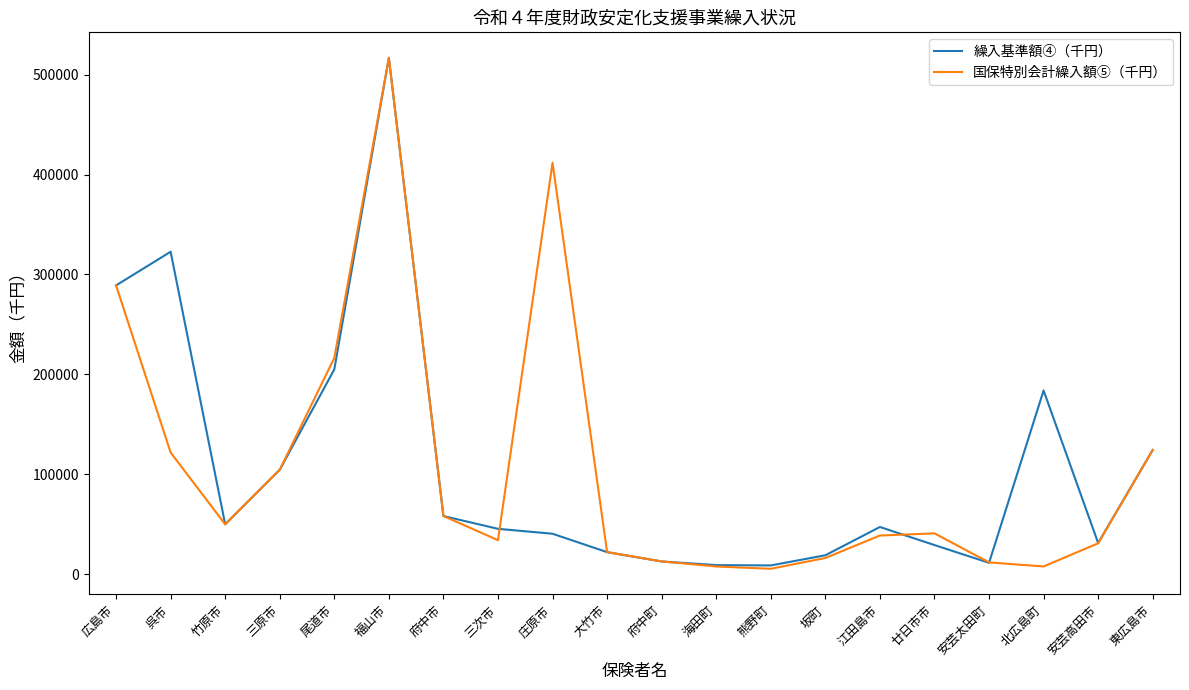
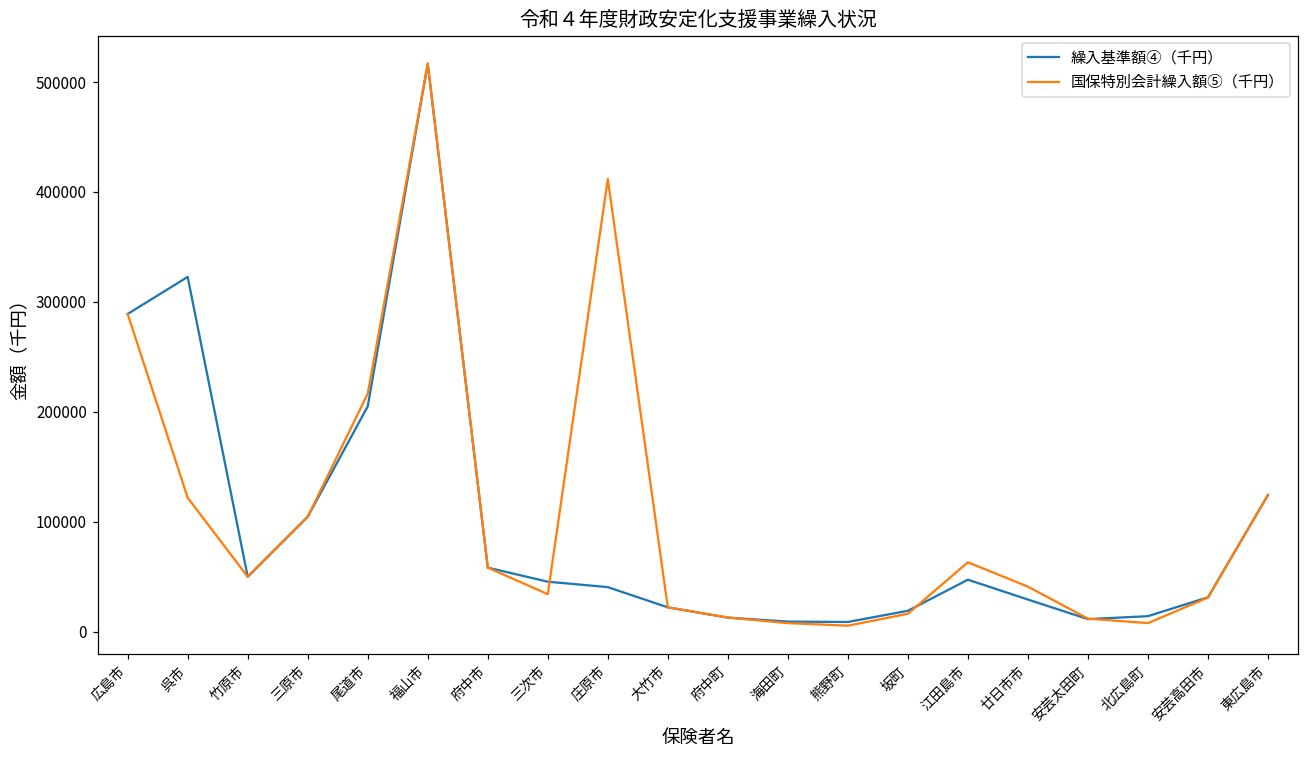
  {
    "繰入基準額④（千円）": {
      "呉市": 320000,
      "尾道市": 200000,
      "三次市": 50000,
      "庄原市": 40000,
      "熊野町": 10000,
      "坂町": 20000,
      "江田島市": 50000,
      "廿日市市": 30000,
-     "北広島町": 180000
+     "北広島町": 10000
    },
    "国保特別会計繰入額⑤（千円）": {
      "呉市": 120000,
      "尾道市": 220000,
      "三次市": 30000,
      "庄原市": 410000,
      "熊野町": 10000,
      "坂町": 20000,
-     "江田島市": 40000,
+     "江田島市": 60000,
      "廿日市市": 40000,
      "北広島町": 10000
    }
  }
